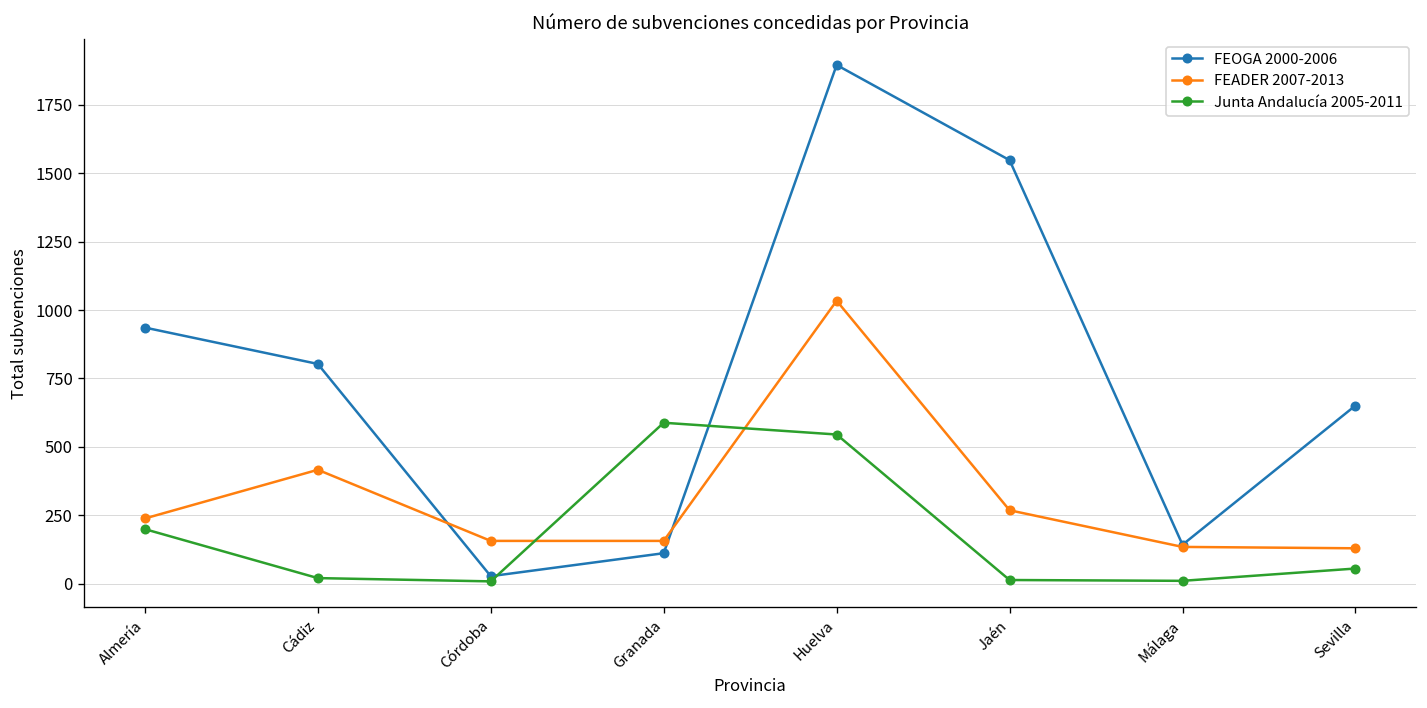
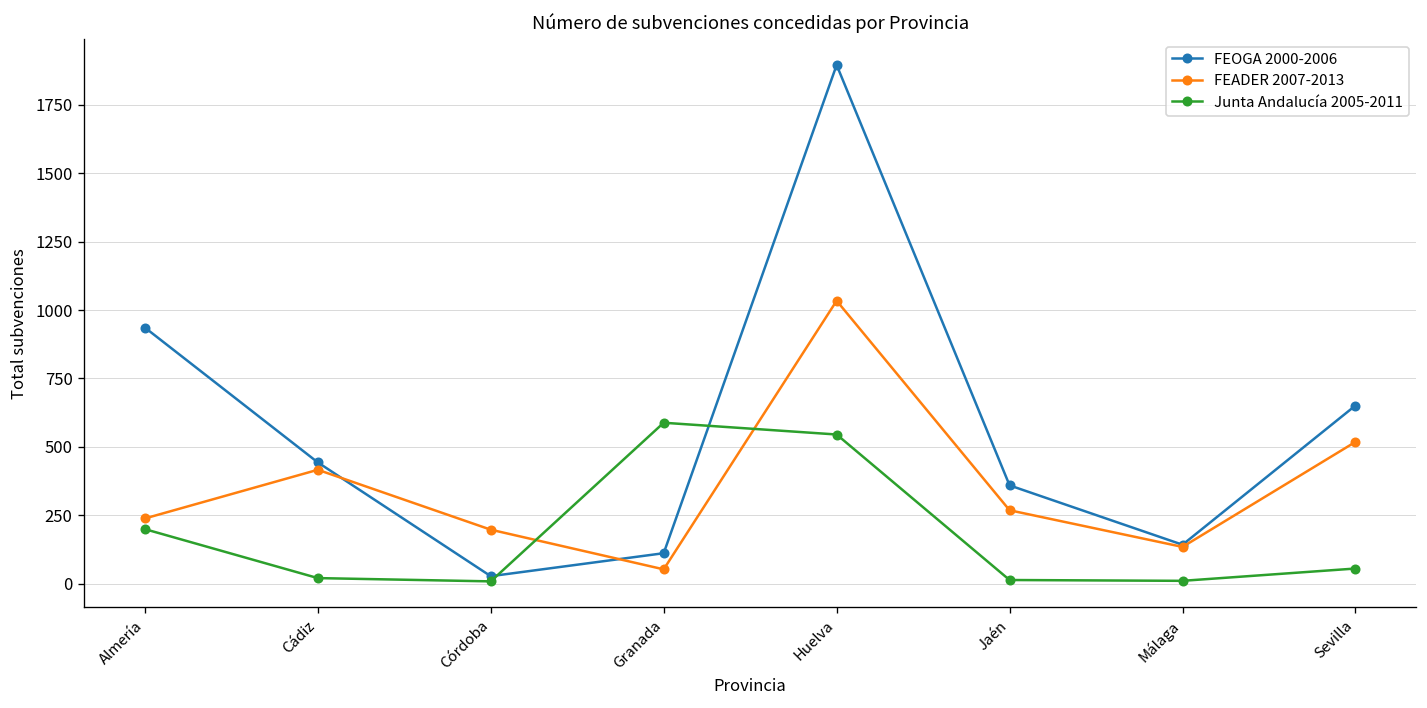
  {
    "FEOGA 2000-2006": {
      "Almería": 940,
-     "Cádiz": 800,
+     "Cádiz": 440,
      "Córdoba": 30,
      "Granada": 110,
      "Huelva": 1900,
-     "Jaén": 1550,
+     "Jaén": 360,
      "Sevilla": 650
    },
    "FEADER 2007-2013": {
      "Almería": 240,
      "Cádiz": 420,
-     "Córdoba": 160,
-     "Granada": 160,
+     "Córdoba": 200,
+     "Granada": 50,
      "Huelva": 1030,
      "Jaén": 270,
-     "Sevilla": 130
+     "Sevilla": 520
    },
    "Junta Andalucía 2005-2011": {
      "Almería": 200,
      "Cádiz": 20,
      "Córdoba": 10,
      "Granada": 590,
      "Huelva": 550,
      "Jaén": 10,
      "Málaga": 10,
      "Sevilla": 60
    }
  }
